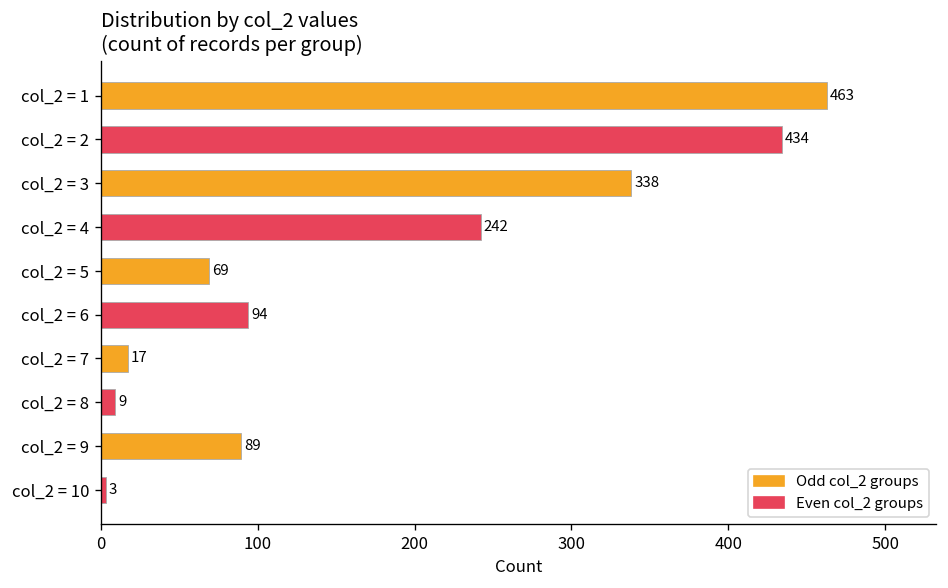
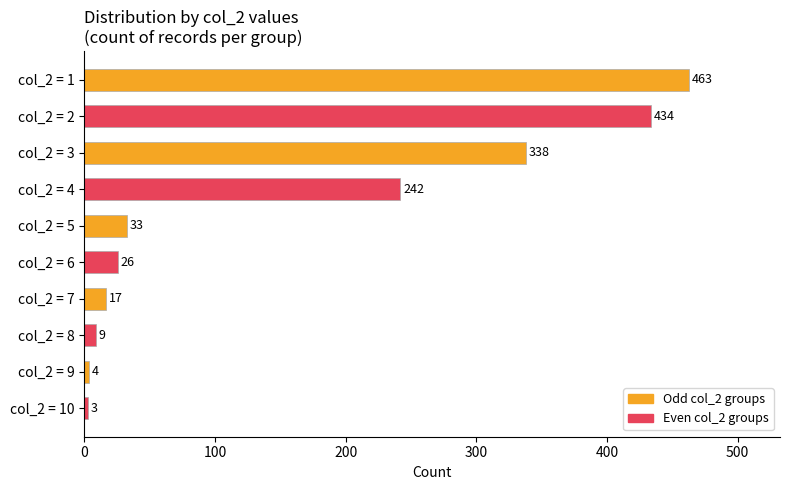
  {
    "col_2 = 1": 463,
    "col_2 = 2": 434,
    "col_2 = 3": 338,
    "col_2 = 4": 242,
-   "col_2 = 5": 69,
-   "col_2 = 6": 94,
+   "col_2 = 5": 33,
+   "col_2 = 6": 26,
    "col_2 = 7": 17,
    "col_2 = 8": 9,
-   "col_2 = 9": 89,
+   "col_2 = 9": 4,
    "col_2 = 10": 3
  }
